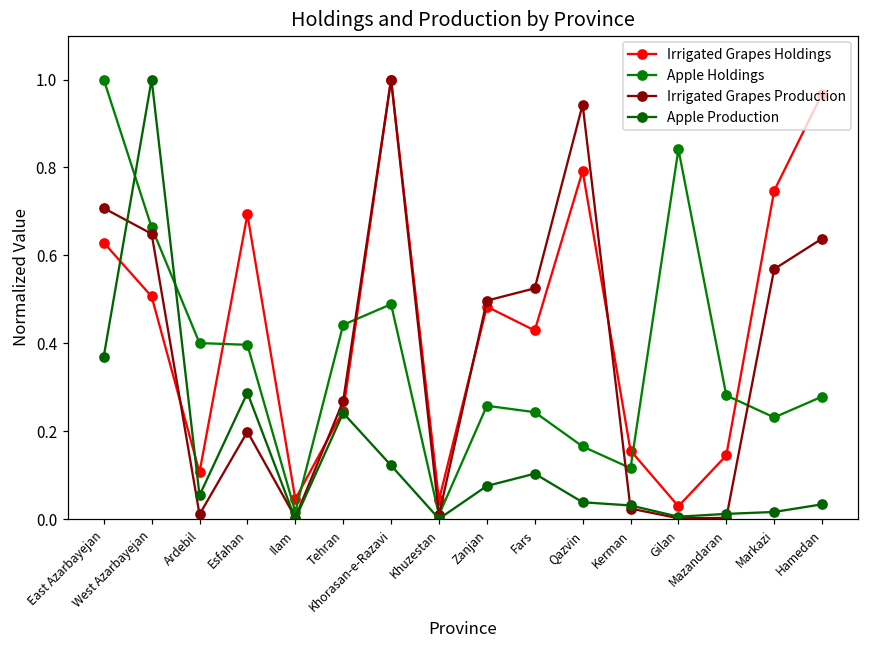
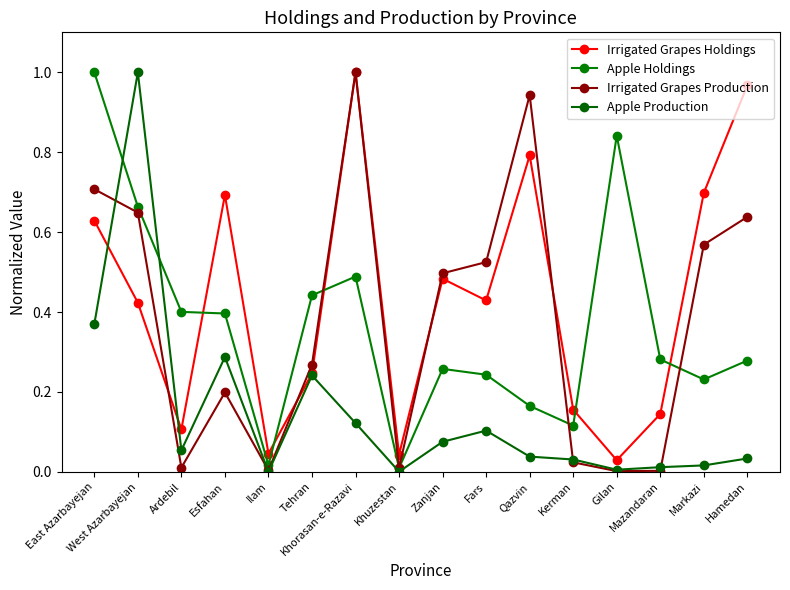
  {
    "Irrigated Grapes Holdings": {
      "East Azarbayejan": 0.63,
-     "West Azarbayejan": 0.51,
+     "West Azarbayejan": 0.42,
      "Ardebil": 0.11,
      "Esfahan": 0.69,
      "Ilam": 0.05,
      "Khuzestan": 0.04,
      "Zanjan": 0.48,
      "Fars": 0.43,
      "Qazvin": 0.79,
      "Kerman": 0.16,
      "Gilan": 0.03,
      "Mazandaran": 0.14,
-     "Markazi": 0.75
+     "Markazi": 0.70
    },
    "Irrigated Grapes Production": {
      "East Azarbayejan": 0.71,
      "West Azarbayejan": 0.65,
      "Ardebil": 0.01,
      "Esfahan": 0.20,
      "Tehran": 0.27,
      "Zanjan": 0.50,
      "Fars": 0.52,
      "Qazvin": 0.94,
      "Kerman": 0.02,
      "Mazandaran": 0.00,
      "Markazi": 0.57,
      "Hamedan": 0.64
    }
  }
